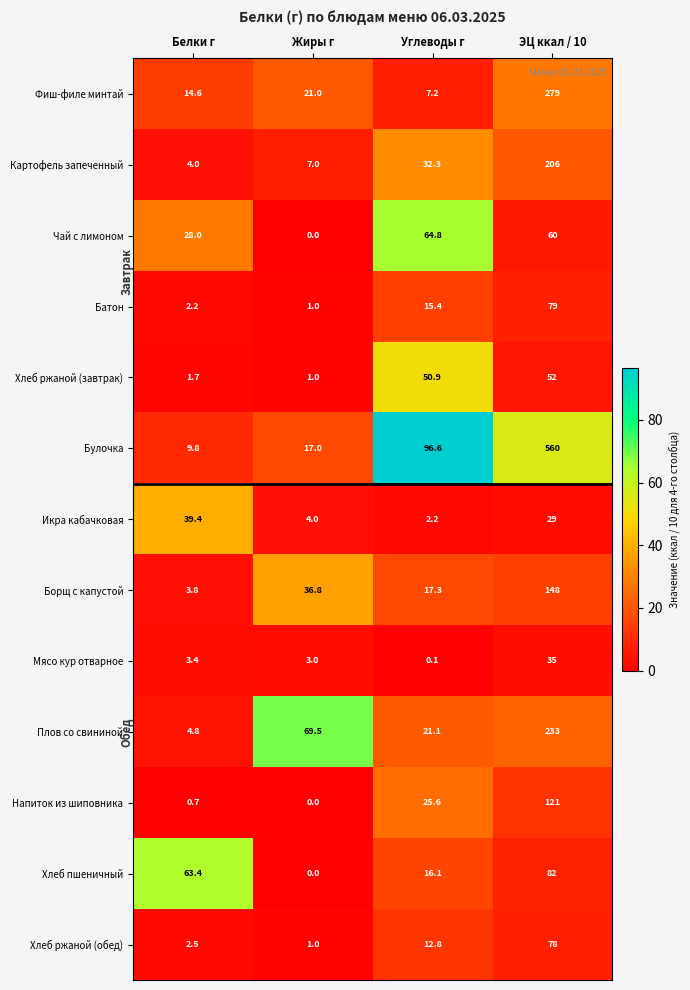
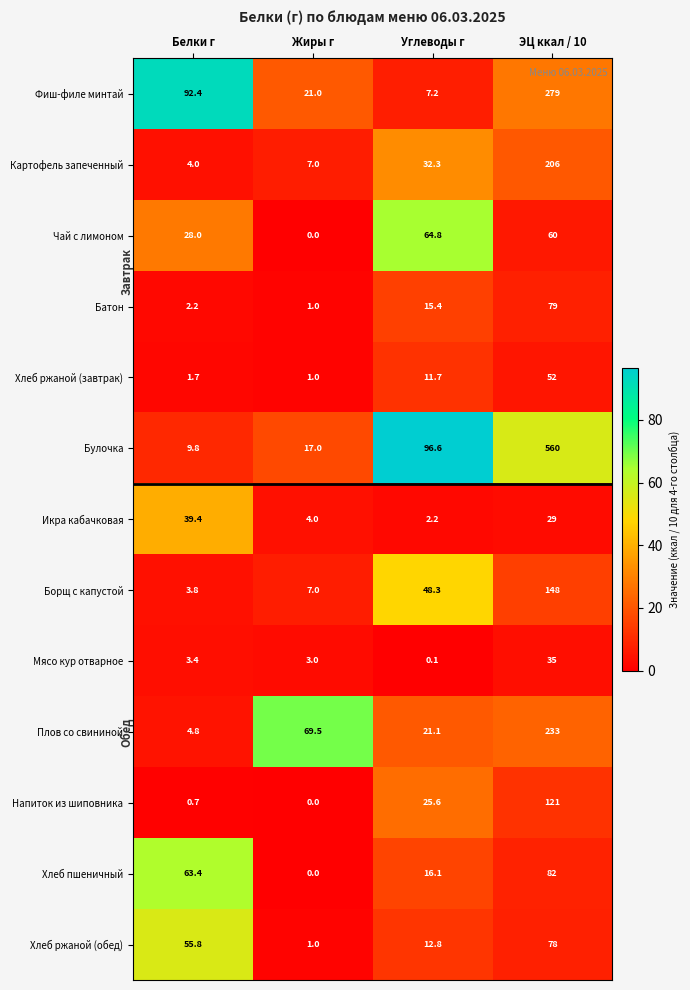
  {
    "Фиш-филе минтай": {
-     "Белки г": 14.6,
+     "Белки г": 92.4,
      "Жиры г": 21.0,
      "Углеводы г": 7.2
    },
    "Картофель запеченный": {
      "Белки г": 4.0,
      "Жиры г": 7.0,
      "Углеводы г": 32.3,
      "ЭЦ ккал / 10": 206
    },
    "Чай с лимоном": {
      "Белки г": 28.0,
      "Жиры г": 0.0,
      "Углеводы г": 64.8,
      "ЭЦ ккал / 10": 60
    },
    "Батон": {
      "Белки г": 2.2,
      "Жиры г": 1.0,
      "Углеводы г": 15.4,
      "ЭЦ ккал / 10": 79
    },
    "Хлеб ржаной (завтрак)": {
      "Белки г": 1.7,
      "Жиры г": 1.0,
-     "Углеводы г": 50.9,
+     "Углеводы г": 11.7,
      "ЭЦ ккал / 10": 52
    },
    "Булочка": {
      "Белки г": 9.8,
      "Жиры г": 17.0,
      "Углеводы г": 96.6,
      "ЭЦ ккал / 10": 560
    },
    "Икра кабачковая": {
      "Белки г": 39.4,
      "Жиры г": 4.0,
      "Углеводы г": 2.2,
      "ЭЦ ккал / 10": 29
    },
    "Борщ с капустой": {
      "Белки г": 3.8,
-     "Жиры г": 36.8,
-     "Углеводы г": 17.3,
+     "Жиры г": 7.0,
+     "Углеводы г": 48.3,
      "ЭЦ ккал / 10": 148
    },
    "Мясо кур отварное": {
      "Белки г": 3.4,
      "Жиры г": 3.0,
      "Углеводы г": 0.1,
      "ЭЦ ккал / 10": 35
    },
    "Плов со свининой": {
      "Белки г": 4.8,
      "Жиры г": 69.5,
      "Углеводы г": 21.1,
      "ЭЦ ккал / 10": 233
    },
    "Напиток из шиповника": {
      "Белки г": 0.7,
      "Жиры г": 0.0,
      "Углеводы г": 25.6,
      "ЭЦ ккал / 10": 121
    },
    "Хлеб пшеничный": {
      "Белки г": 63.4,
      "Жиры г": 0.0,
      "Углеводы г": 16.1,
      "ЭЦ ккал / 10": 82
    },
    "Хлеб ржаной (обед)": {
-     "Белки г": 2.5,
+     "Белки г": 55.8,
      "Жиры г": 1.0,
      "Углеводы г": 12.8,
      "ЭЦ ккал / 10": 78
    }
  }
